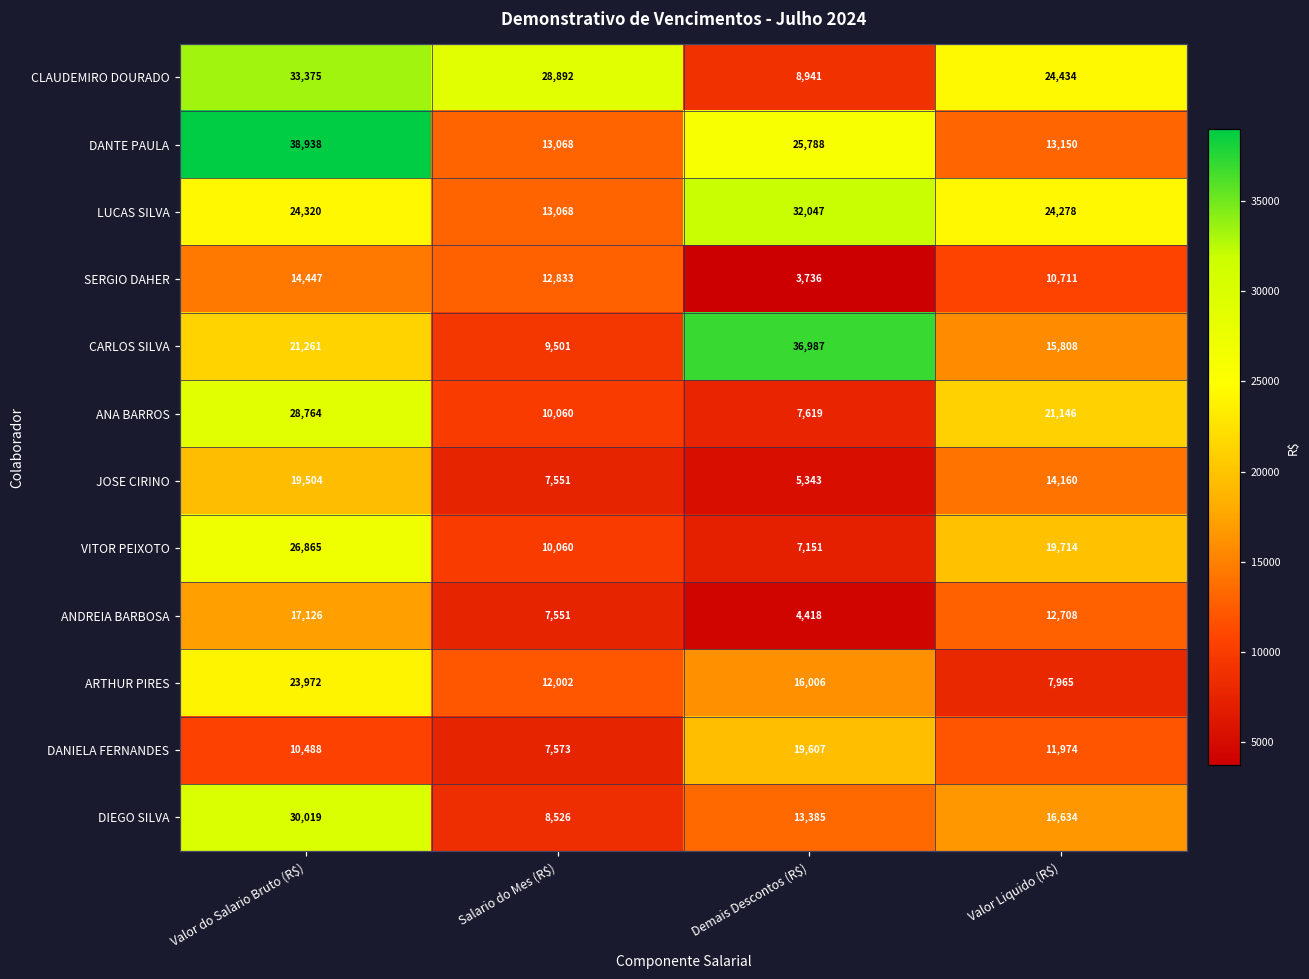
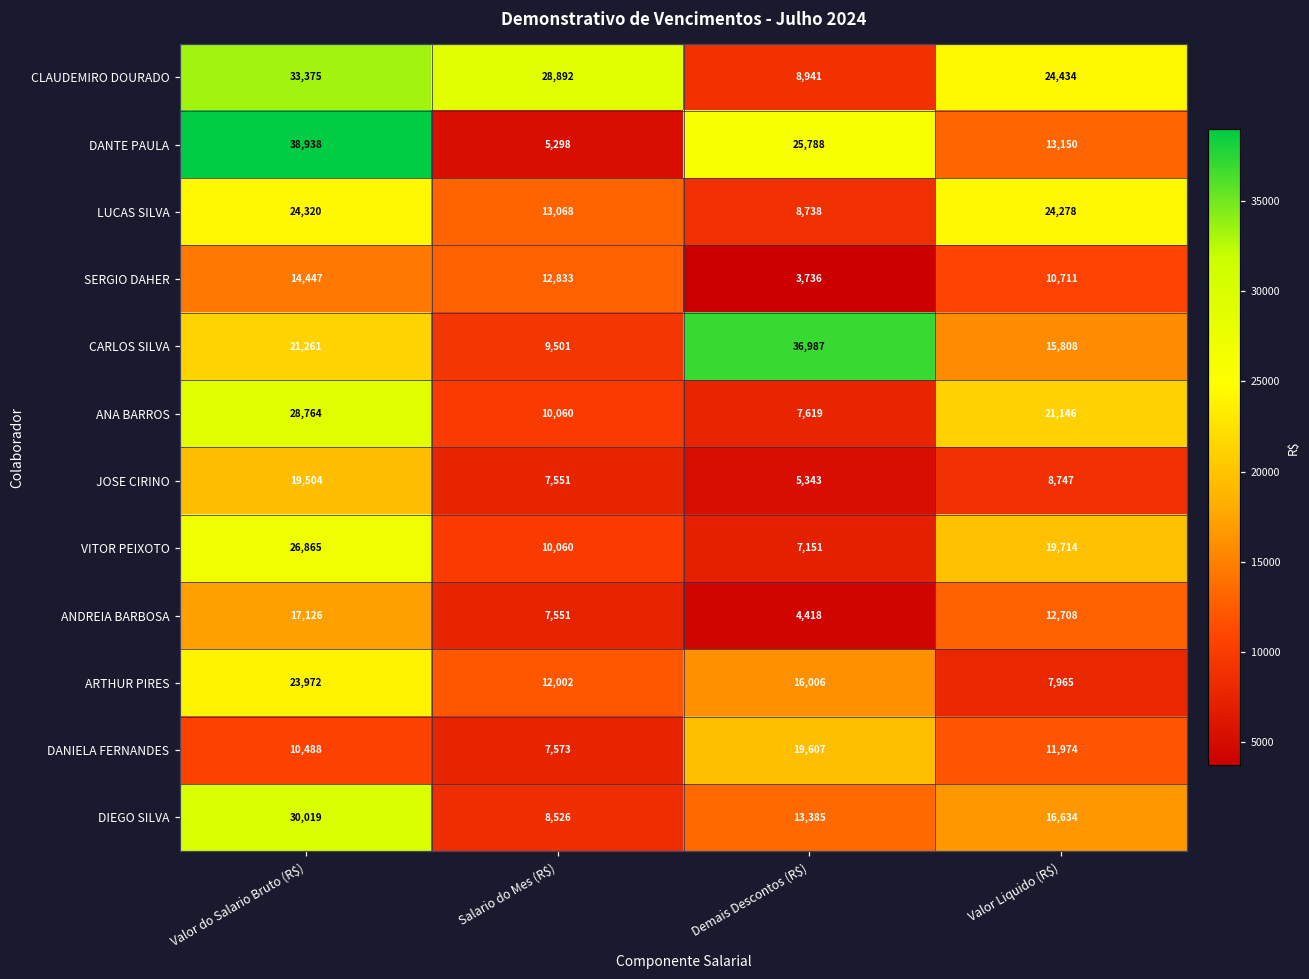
  {
    "CLAUDEMIRO DOURADO": {
      "Valor do Salario Bruto (R$)": "33,375",
      "Salario do Mes (R$)": "28,892",
      "Demais Descontos (R$)": "8,941",
      "Valor Liquido (R$)": "24,434"
    },
    "DANTE PAULA": {
      "Valor do Salario Bruto (R$)": "38,938",
-     "Salario do Mes (R$)": "13,068",
+     "Salario do Mes (R$)": "5,298",
      "Demais Descontos (R$)": "25,788",
      "Valor Liquido (R$)": "13,150"
    },
    "LUCAS SILVA": {
      "Valor do Salario Bruto (R$)": "24,320",
      "Salario do Mes (R$)": "13,068",
-     "Demais Descontos (R$)": "32,047",
+     "Demais Descontos (R$)": "8,738",
      "Valor Liquido (R$)": "24,278"
    },
    "SERGIO DAHER": {
      "Valor do Salario Bruto (R$)": "14,447",
      "Salario do Mes (R$)": "12,833",
      "Demais Descontos (R$)": "3,736",
      "Valor Liquido (R$)": "10,711"
    },
    "CARLOS SILVA": {
      "Valor do Salario Bruto (R$)": "21,261",
      "Salario do Mes (R$)": "9,501",
      "Demais Descontos (R$)": "36,987",
      "Valor Liquido (R$)": "15,808"
    },
    "ANA BARROS": {
      "Valor do Salario Bruto (R$)": "28,764",
      "Salario do Mes (R$)": "10,060",
      "Demais Descontos (R$)": "7,619",
      "Valor Liquido (R$)": "21,146"
    },
    "JOSE CIRINO": {
      "Valor do Salario Bruto (R$)": "19,504",
      "Salario do Mes (R$)": "7,551",
      "Demais Descontos (R$)": "5,343",
-     "Valor Liquido (R$)": "14,160"
+     "Valor Liquido (R$)": "8,747"
    },
    "VITOR PEIXOTO": {
      "Valor do Salario Bruto (R$)": "26,865",
      "Salario do Mes (R$)": "10,060",
      "Demais Descontos (R$)": "7,151",
      "Valor Liquido (R$)": "19,714"
    },
    "ANDREIA BARBOSA": {
      "Valor do Salario Bruto (R$)": "17,126",
      "Salario do Mes (R$)": "7,551",
      "Demais Descontos (R$)": "4,418",
      "Valor Liquido (R$)": "12,708"
    },
    "ARTHUR PIRES": {
      "Valor do Salario Bruto (R$)": "23,972",
      "Salario do Mes (R$)": "12,002",
      "Demais Descontos (R$)": "16,006",
      "Valor Liquido (R$)": "7,965"
    },
    "DANIELA FERNANDES": {
      "Valor do Salario Bruto (R$)": "10,488",
      "Salario do Mes (R$)": "7,573",
      "Demais Descontos (R$)": "19,607",
      "Valor Liquido (R$)": "11,974"
    },
    "DIEGO SILVA": {
      "Valor do Salario Bruto (R$)": "30,019",
      "Salario do Mes (R$)": "8,526",
      "Demais Descontos (R$)": "13,385",
      "Valor Liquido (R$)": "16,634"
    }
  }
